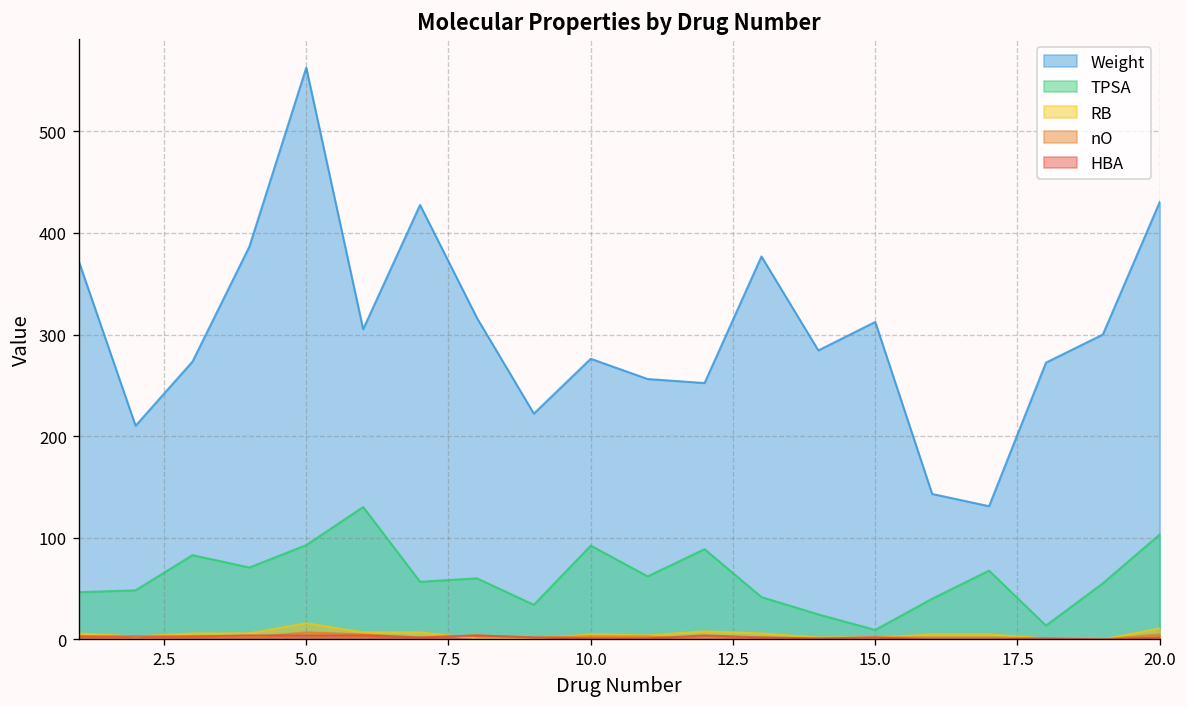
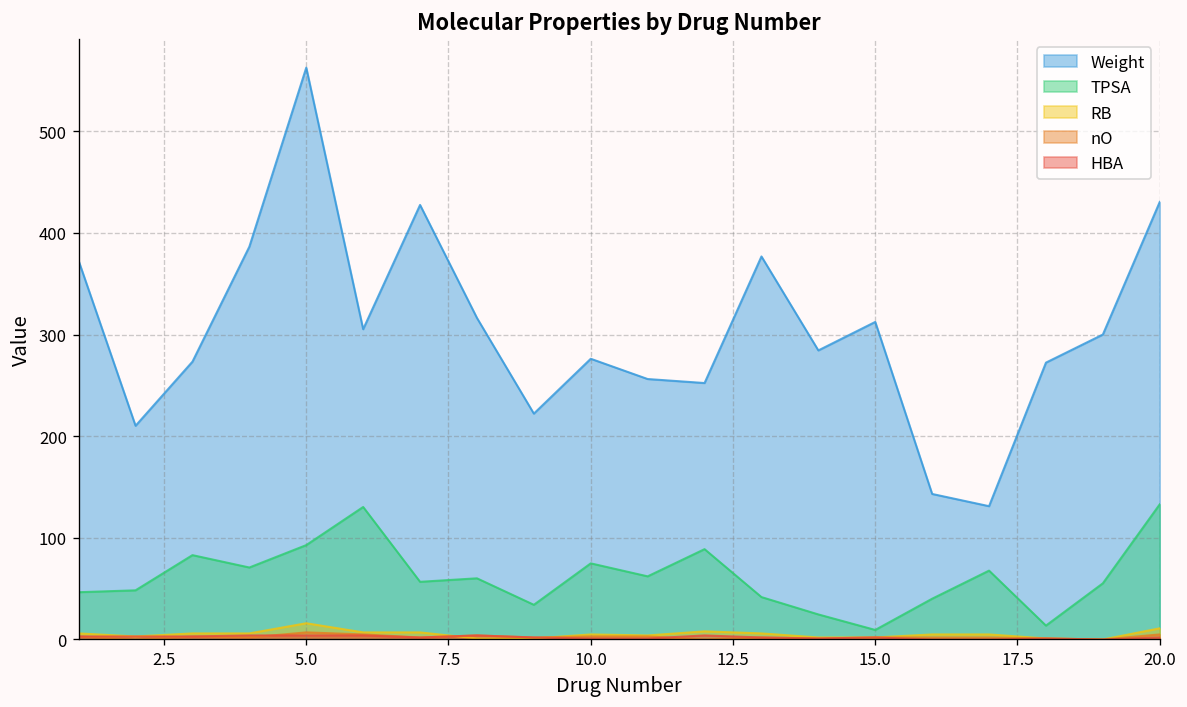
  {
    "Weight": {
      "5.0": 560,
      "10.0": 280,
      "15.0": 310,
      "20.0": 430
    },
    "TPSA": {
      "5.0": 90,
-     "10.0": 90,
+     "10.0": 70,
      "15.0": 10,
-     "20.0": 100
+     "20.0": 130
    }
  }
